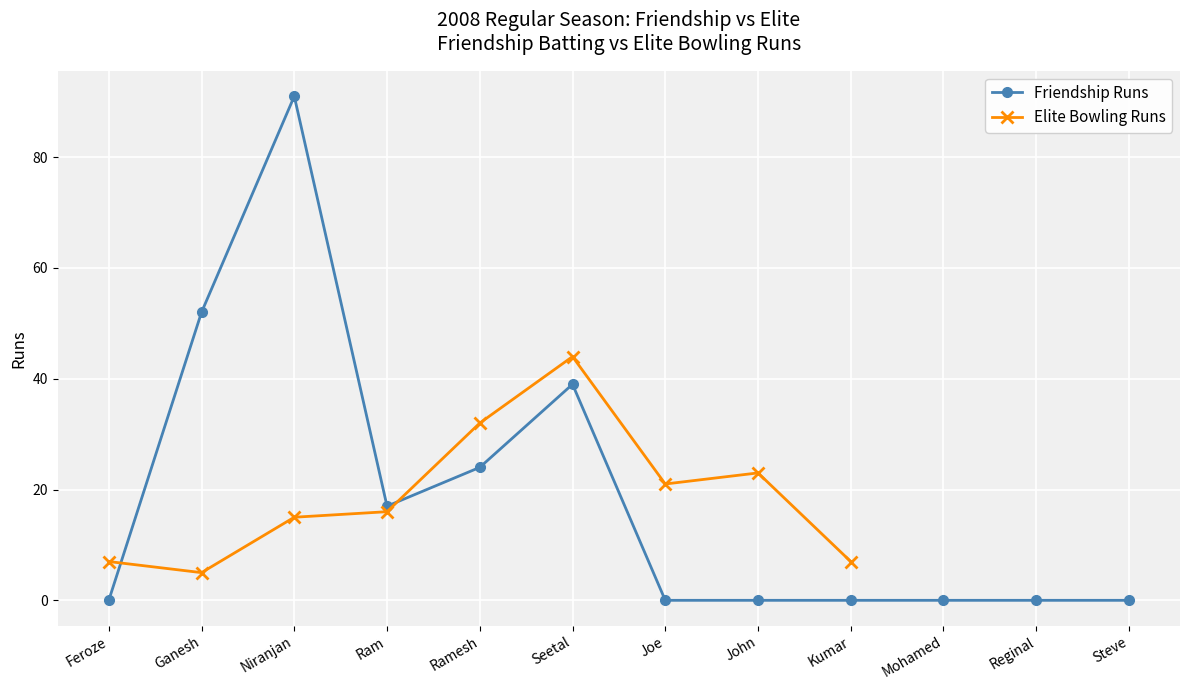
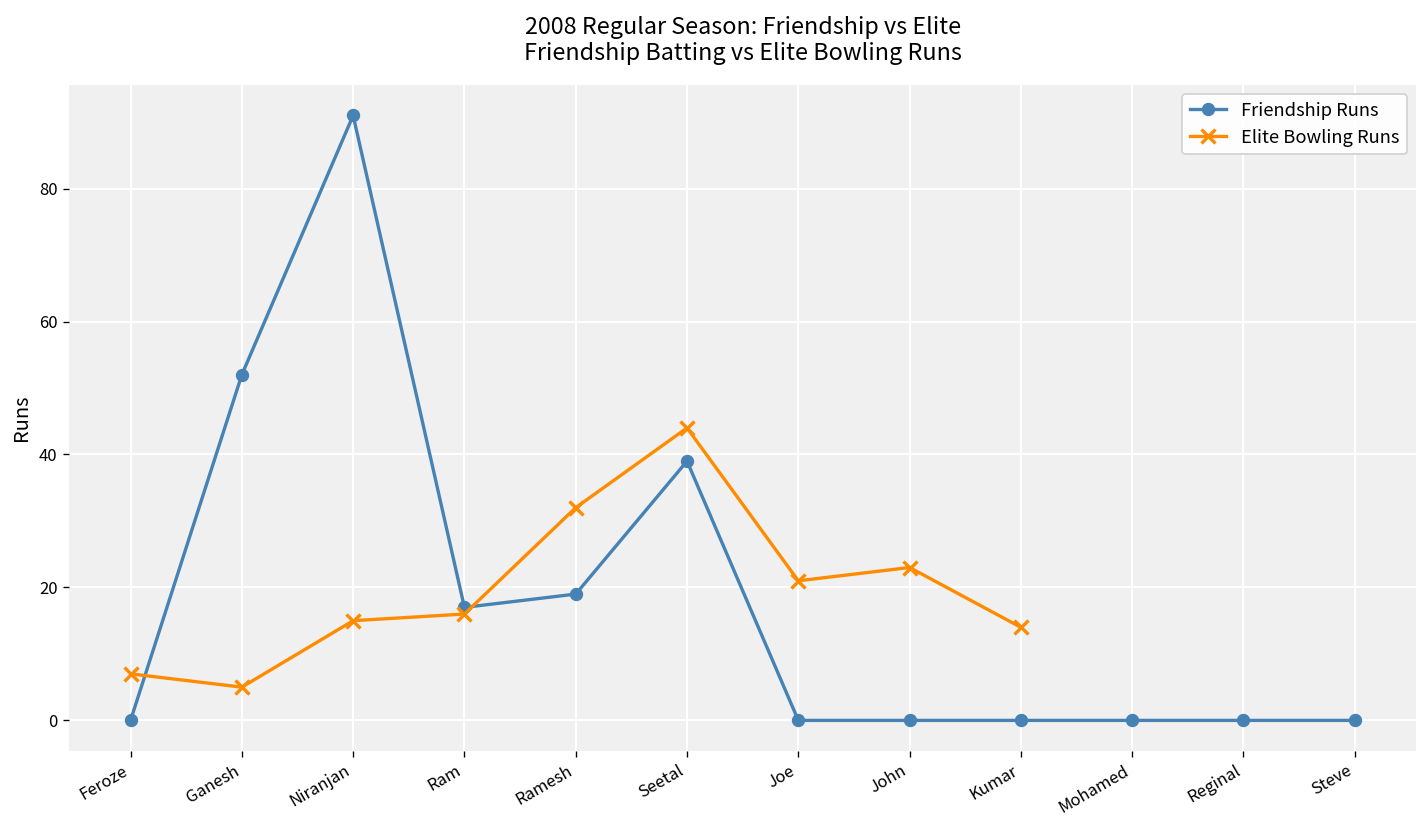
  {
    "Friendship Runs": {
      "Feroze": 0,
      "Ganesh": 52,
      "Niranjan": 91,
      "Ram": 17,
-     "Ramesh": 24,
+     "Ramesh": 19,
      "Seetal": 39,
      "Joe": 0,
      "John": 0,
      "Kumar": 0,
      "Mohamed": 0,
      "Reginal": 0,
      "Steve": 0
    },
    "Elite Bowling Runs": {
      "Feroze": 7,
      "Ganesh": 5,
      "Niranjan": 15,
      "Ram": 16,
      "Ramesh": 32,
      "Seetal": 44,
      "Joe": 21,
      "John": 23,
-     "Kumar": 7
+     "Kumar": 14
    }
  }
